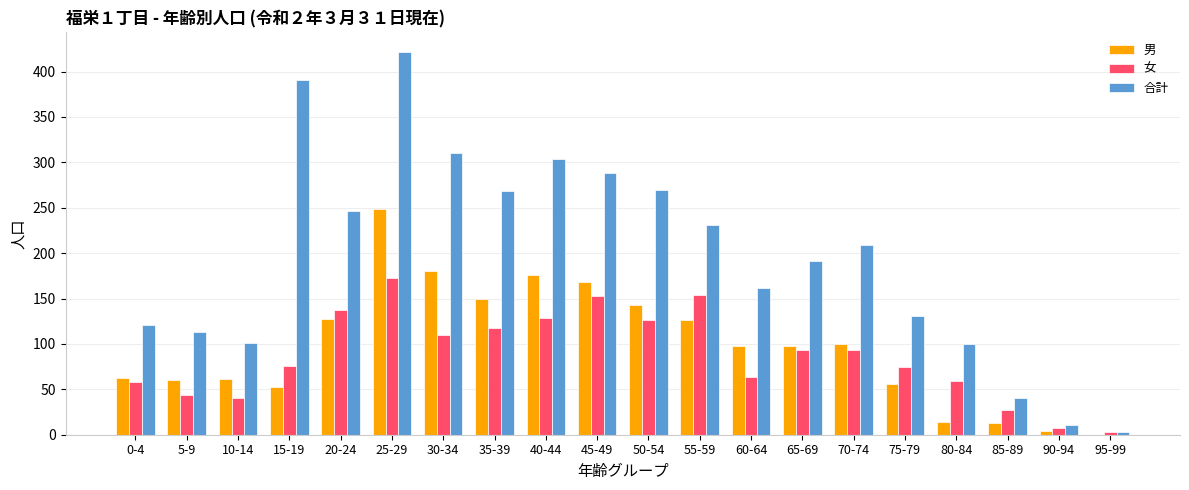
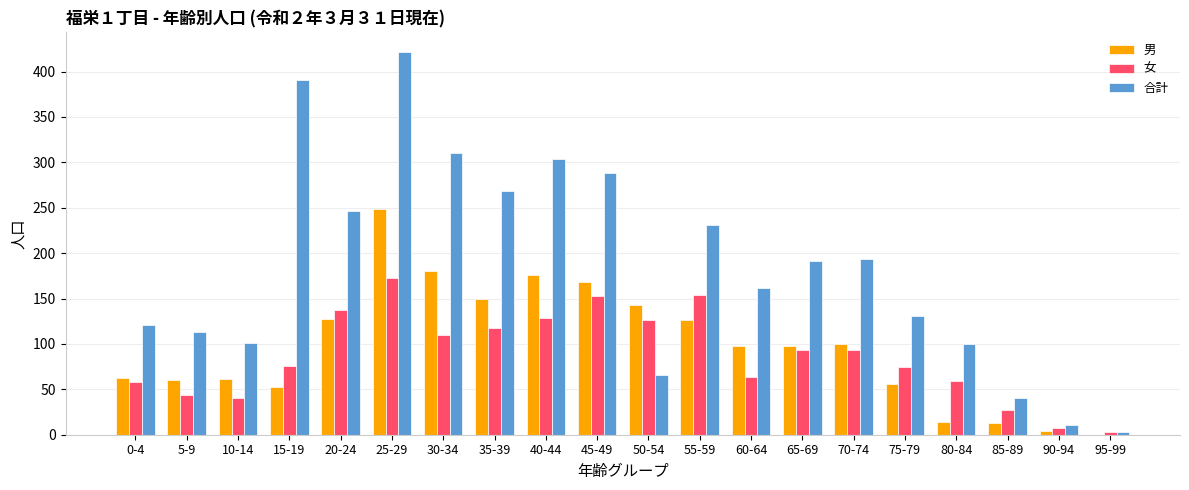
  {
    "男": {
      "0-4": 60,
      "5-9": 60,
      "10-14": 60,
      "15-19": 50,
      "20-24": 130,
      "25-29": 250,
      "30-34": 180,
      "35-39": 150,
      "40-44": 180,
      "45-49": 170,
      "50-54": 140,
      "55-59": 130,
      "60-64": 100,
      "65-69": 100,
      "70-74": 100,
      "75-79": 60,
      "80-84": 10,
      "85-89": 10,
      "90-94": 0,
      "95-99": 0
    },
    "女": {
      "0-4": 60,
      "5-9": 40,
      "10-14": 40,
      "15-19": 80,
      "20-24": 140,
      "25-29": 170,
      "30-34": 110,
      "35-39": 120,
      "40-44": 130,
      "45-49": 150,
      "50-54": 130,
      "55-59": 150,
      "60-64": 60,
      "65-69": 90,
      "70-74": 90,
      "75-79": 80,
      "80-84": 60,
      "85-89": 30,
      "90-94": 10,
      "95-99": 0
    },
    "合計": {
      "0-4": 120,
      "5-9": 110,
      "10-14": 100,
      "15-19": 390,
      "20-24": 250,
      "25-29": 420,
      "30-34": 310,
      "35-39": 270,
      "40-44": 300,
      "45-49": 290,
-     "50-54": 270,
+     "50-54": 70,
      "55-59": 230,
      "60-64": 160,
      "65-69": 190,
-     "70-74": 210,
+     "70-74": 190,
      "75-79": 130,
      "80-84": 100,
      "85-89": 40,
      "90-94": 10,
      "95-99": 0
    }
  }
